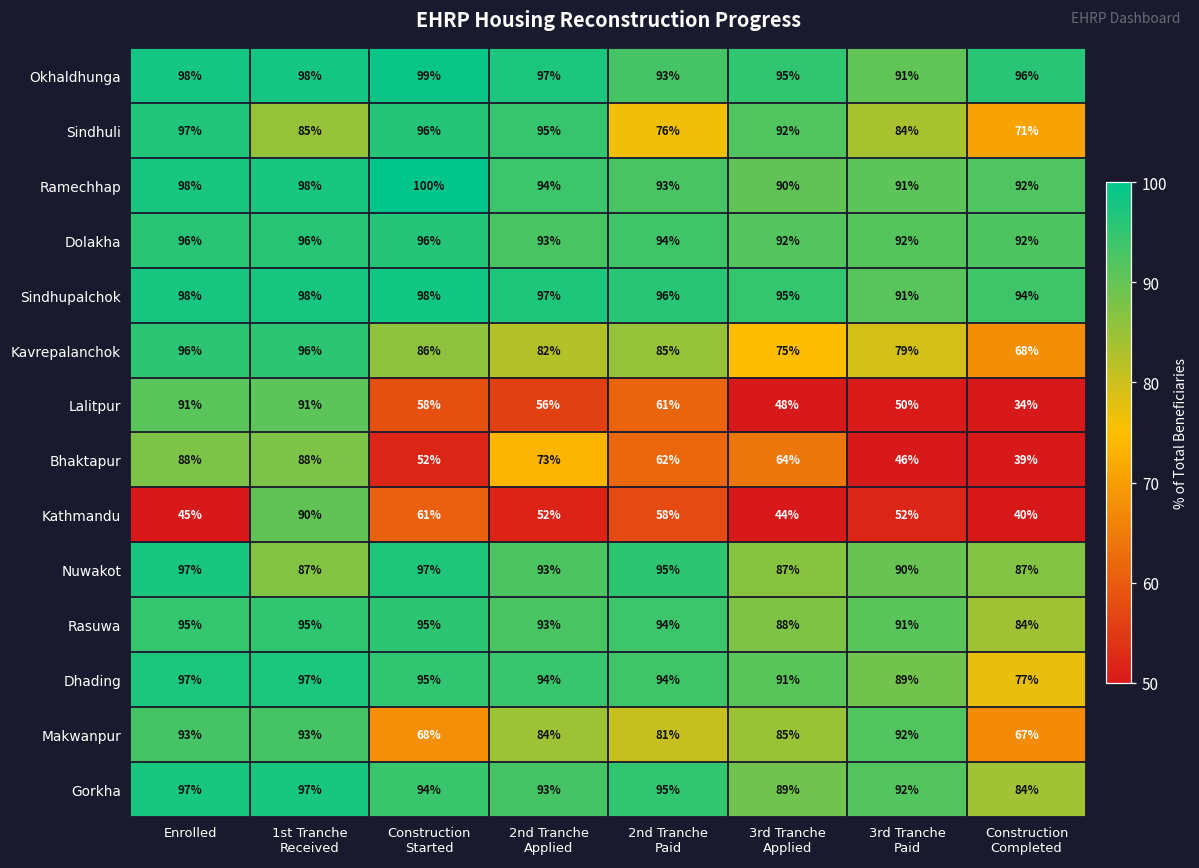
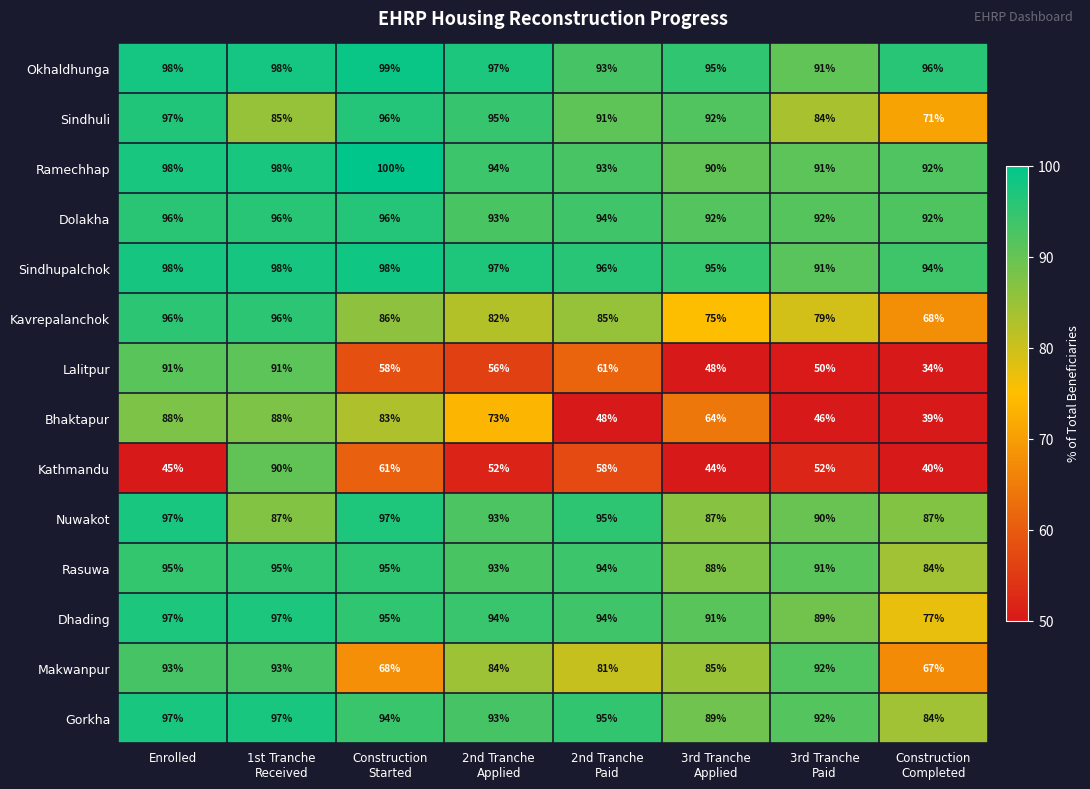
  {
    "Okhaldhunga": {
      "Enrolled": "98%",
      "1st Tranche Received": "98%",
      "Construction Started": "99%",
      "2nd Tranche Applied": "97%",
      "2nd Tranche Paid": "93%",
      "3rd Tranche Applied": "95%",
      "3rd Tranche Paid": "91%",
      "Construction Completed": "96%"
    },
    "Sindhuli": {
      "Enrolled": "97%",
      "1st Tranche Received": "85%",
      "Construction Started": "96%",
      "2nd Tranche Applied": "95%",
-     "2nd Tranche Paid": "76%",
+     "2nd Tranche Paid": "91%",
      "3rd Tranche Applied": "92%",
      "3rd Tranche Paid": "84%",
      "Construction Completed": "71%"
    },
    "Ramechhap": {
      "Enrolled": "98%",
      "1st Tranche Received": "98%",
      "Construction Started": "100%",
      "2nd Tranche Applied": "94%",
      "2nd Tranche Paid": "93%",
      "3rd Tranche Applied": "90%",
      "3rd Tranche Paid": "91%",
      "Construction Completed": "92%"
    },
    "Dolakha": {
      "Enrolled": "96%",
      "1st Tranche Received": "96%",
      "Construction Started": "96%",
      "2nd Tranche Applied": "93%",
      "2nd Tranche Paid": "94%",
      "3rd Tranche Applied": "92%",
      "3rd Tranche Paid": "92%",
      "Construction Completed": "92%"
    },
    "Sindhupalchok": {
      "Enrolled": "98%",
      "1st Tranche Received": "98%",
      "Construction Started": "98%",
      "2nd Tranche Applied": "97%",
      "2nd Tranche Paid": "96%",
      "3rd Tranche Applied": "95%",
      "3rd Tranche Paid": "91%",
      "Construction Completed": "94%"
    },
    "Kavrepalanchok": {
      "Enrolled": "96%",
      "1st Tranche Received": "96%",
      "Construction Started": "86%",
      "2nd Tranche Applied": "82%",
      "2nd Tranche Paid": "85%",
      "3rd Tranche Applied": "75%",
      "3rd Tranche Paid": "79%",
      "Construction Completed": "68%"
    },
    "Lalitpur": {
      "Enrolled": "91%",
      "1st Tranche Received": "91%",
      "Construction Started": "58%",
      "2nd Tranche Applied": "56%",
      "2nd Tranche Paid": "61%",
      "3rd Tranche Applied": "48%",
      "3rd Tranche Paid": "50%",
      "Construction Completed": "34%"
    },
    "Bhaktapur": {
      "Enrolled": "88%",
      "1st Tranche Received": "88%",
-     "Construction Started": "52%",
+     "Construction Started": "83%",
      "2nd Tranche Applied": "73%",
-     "2nd Tranche Paid": "62%",
+     "2nd Tranche Paid": "48%",
      "3rd Tranche Applied": "64%",
      "3rd Tranche Paid": "46%",
      "Construction Completed": "39%"
    },
    "Kathmandu": {
      "Enrolled": "45%",
      "1st Tranche Received": "90%",
      "Construction Started": "61%",
      "2nd Tranche Applied": "52%",
      "2nd Tranche Paid": "58%",
      "3rd Tranche Applied": "44%",
      "3rd Tranche Paid": "52%",
      "Construction Completed": "40%"
    },
    "Nuwakot": {
      "Enrolled": "97%",
      "1st Tranche Received": "87%",
      "Construction Started": "97%",
      "2nd Tranche Applied": "93%",
      "2nd Tranche Paid": "95%",
      "3rd Tranche Applied": "87%",
      "3rd Tranche Paid": "90%",
      "Construction Completed": "87%"
    },
    "Rasuwa": {
      "Enrolled": "95%",
      "1st Tranche Received": "95%",
      "Construction Started": "95%",
      "2nd Tranche Applied": "93%",
      "2nd Tranche Paid": "94%",
      "3rd Tranche Applied": "88%",
      "3rd Tranche Paid": "91%",
      "Construction Completed": "84%"
    },
    "Dhading": {
      "Enrolled": "97%",
      "1st Tranche Received": "97%",
      "Construction Started": "95%",
      "2nd Tranche Applied": "94%",
      "2nd Tranche Paid": "94%",
      "3rd Tranche Applied": "91%",
      "3rd Tranche Paid": "89%",
      "Construction Completed": "77%"
    },
    "Makwanpur": {
      "Enrolled": "93%",
      "1st Tranche Received": "93%",
      "Construction Started": "68%",
      "2nd Tranche Applied": "84%",
      "2nd Tranche Paid": "81%",
      "3rd Tranche Applied": "85%",
      "3rd Tranche Paid": "92%",
      "Construction Completed": "67%"
    },
    "Gorkha": {
      "Enrolled": "97%",
      "1st Tranche Received": "97%",
      "Construction Started": "94%",
      "2nd Tranche Applied": "93%",
      "2nd Tranche Paid": "95%",
      "3rd Tranche Applied": "89%",
      "3rd Tranche Paid": "92%",
      "Construction Completed": "84%"
    }
  }
